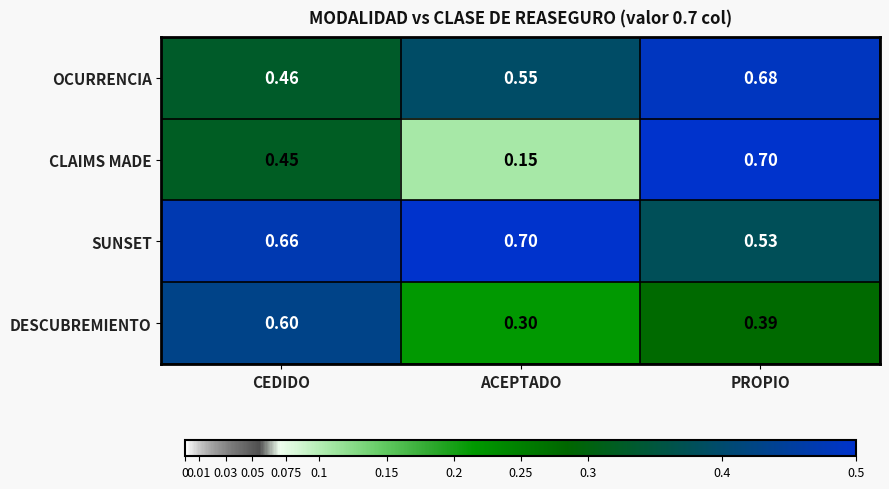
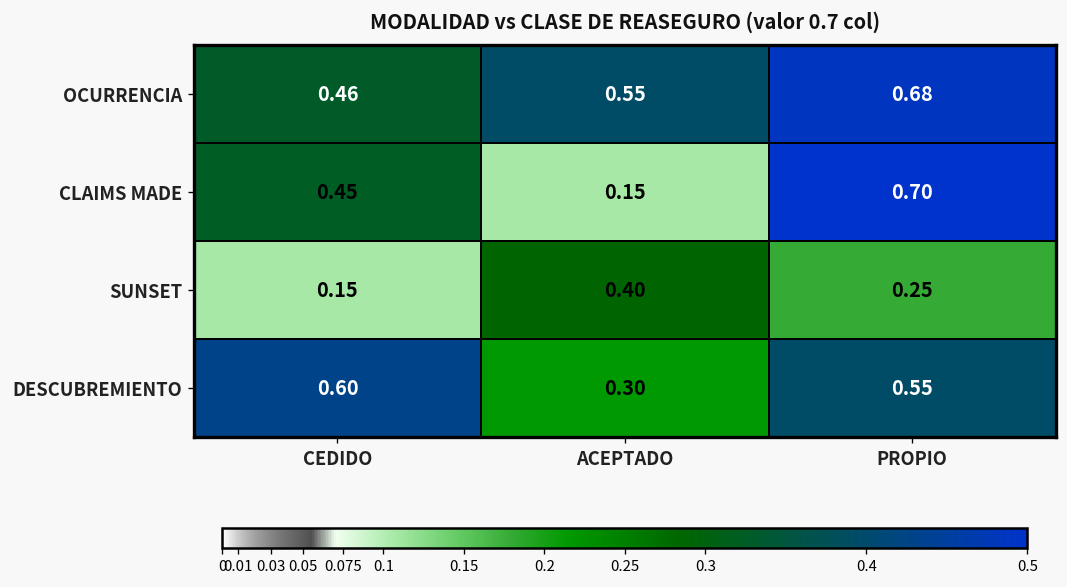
  {
    "OCURRENCIA": {
      "CEDIDO": 0.46,
      "ACEPTADO": 0.55,
      "PROPIO": 0.68
    },
    "CLAIMS MADE": {
      "CEDIDO": 0.45,
      "ACEPTADO": 0.15,
      "PROPIO": 0.70
    },
    "SUNSET": {
-     "CEDIDO": 0.66,
-     "ACEPTADO": 0.70,
-     "PROPIO": 0.53
+     "CEDIDO": 0.15,
+     "ACEPTADO": 0.40,
+     "PROPIO": 0.25
    },
    "DESCUBREMIENTO": {
      "CEDIDO": 0.60,
      "ACEPTADO": 0.30,
-     "PROPIO": 0.39
+     "PROPIO": 0.55
    }
  }
